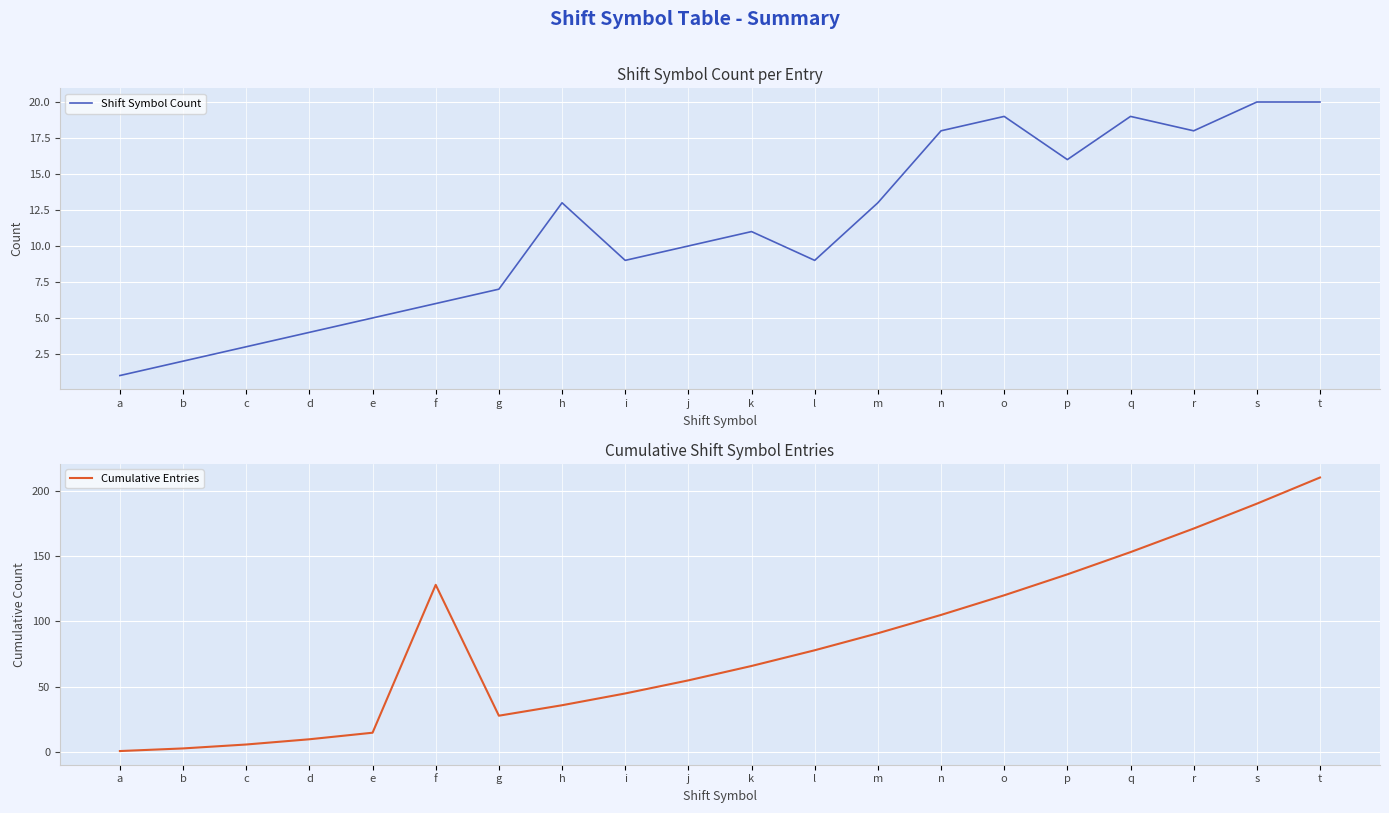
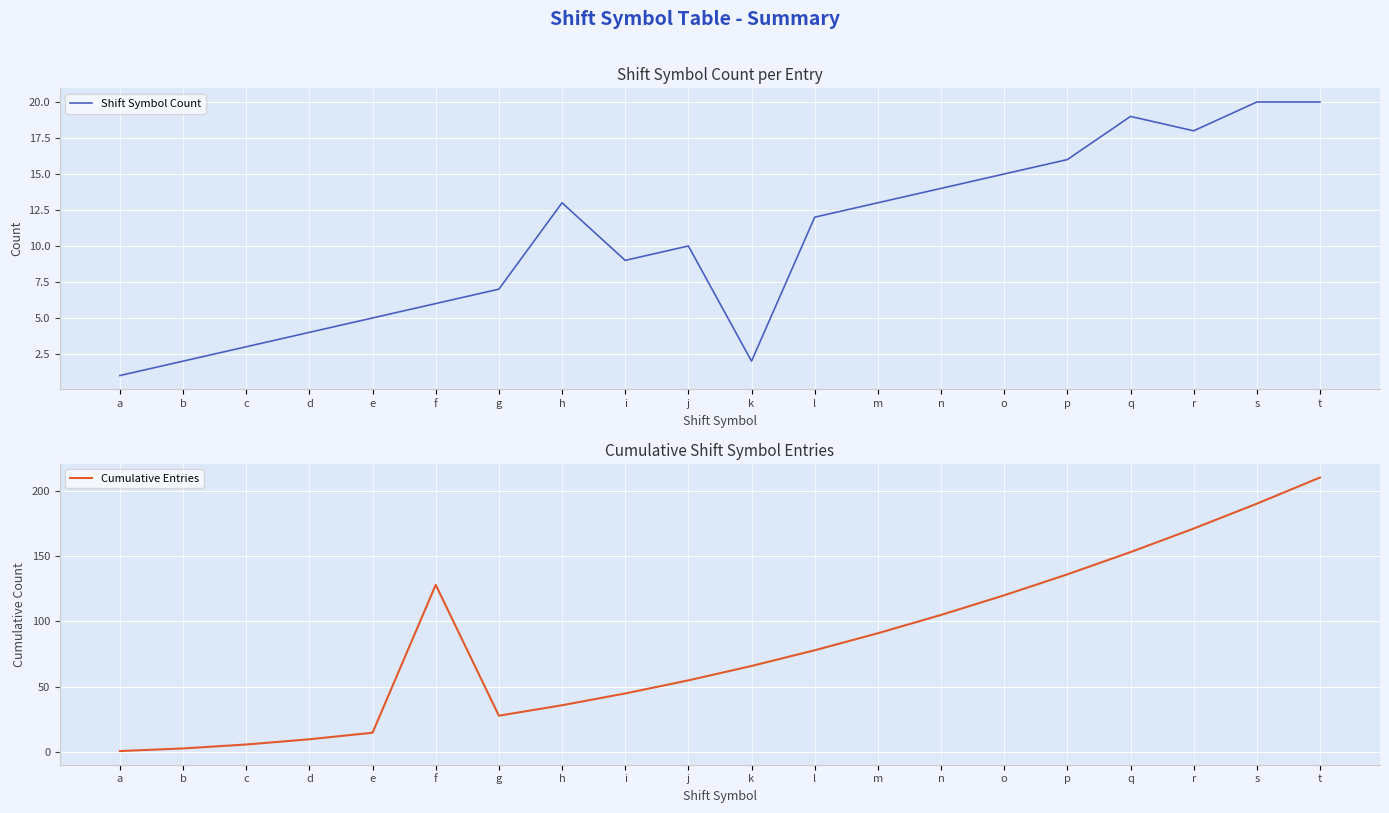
  {
    "Shift Symbol Count per Entry": {
      "a": 1,
      "b": 2,
      "c": 3,
      "d": 4,
      "e": 5,
      "f": 6,
      "g": 7,
      "h": 13,
      "i": 9,
      "j": 10,
-     "k": 11,
-     "l": 9,
+     "k": 2,
+     "l": 12,
      "m": 13,
-     "n": 18,
-     "o": 19,
+     "n": 14,
+     "o": 15,
      "p": 16,
      "q": 19,
      "r": 18,
      "s": 20,
      "t": 20
    },
    "Cumulative Shift Symbol Entries": {
      "a": 1,
      "b": 3,
      "c": 6,
      "d": 10,
      "e": 15,
      "f": 128,
      "g": 28,
      "h": 36,
      "i": 45,
      "j": 55,
      "k": 66,
      "l": 78,
      "m": 91,
      "n": 105,
      "o": 120,
      "p": 136,
      "q": 153,
      "r": 171,
      "s": 190,
      "t": 210
    }
  }
